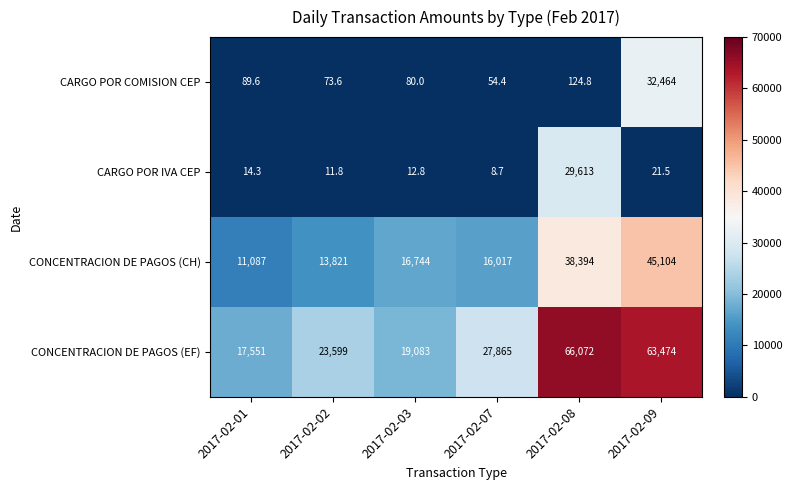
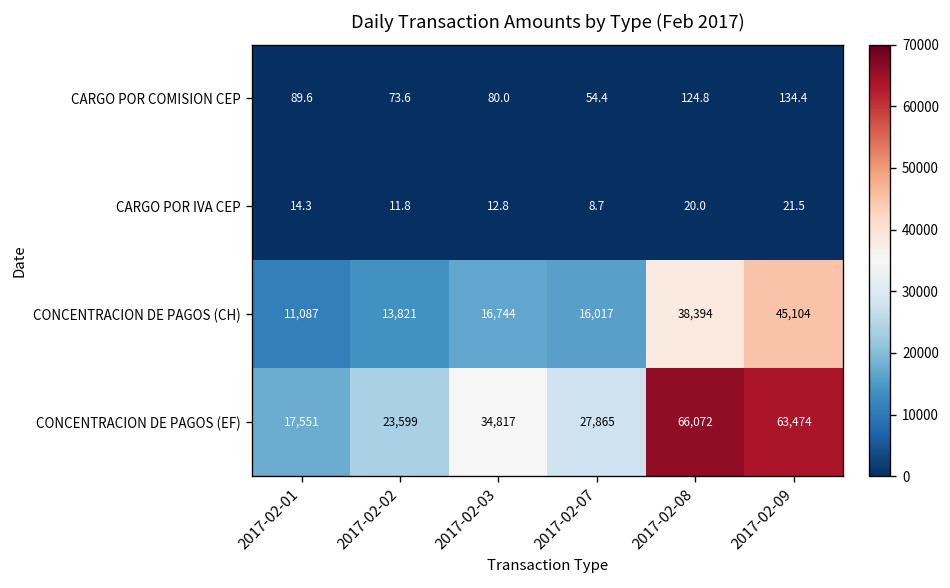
  {
    "CARGO POR COMISION CEP": {
      "2017-02-01": "89.6",
      "2017-02-02": "73.6",
      "2017-02-03": "80.0",
      "2017-02-07": "54.4",
      "2017-02-08": "124.8",
-     "2017-02-09": "32,464"
+     "2017-02-09": "134.4"
    },
    "CARGO POR IVA CEP": {
      "2017-02-01": "14.3",
      "2017-02-02": "11.8",
      "2017-02-03": "12.8",
      "2017-02-07": "8.7",
-     "2017-02-08": "29,613",
+     "2017-02-08": "20.0",
      "2017-02-09": "21.5"
    },
    "CONCENTRACION DE PAGOS (CH)": {
      "2017-02-01": "11,087",
      "2017-02-02": "13,821",
      "2017-02-03": "16,744",
      "2017-02-07": "16,017",
      "2017-02-08": "38,394",
      "2017-02-09": "45,104"
    },
    "CONCENTRACION DE PAGOS (EF)": {
      "2017-02-01": "17,551",
      "2017-02-02": "23,599",
-     "2017-02-03": "19,083",
+     "2017-02-03": "34,817",
      "2017-02-07": "27,865",
      "2017-02-08": "66,072",
      "2017-02-09": "63,474"
    }
  }
